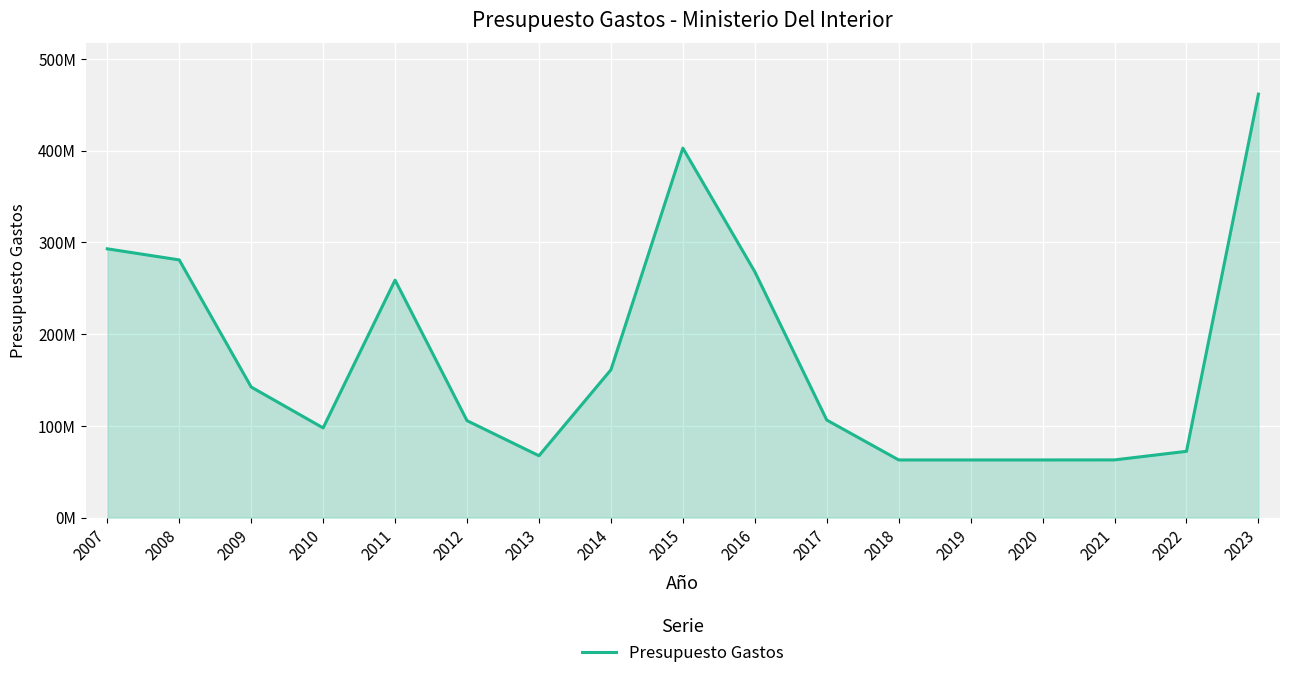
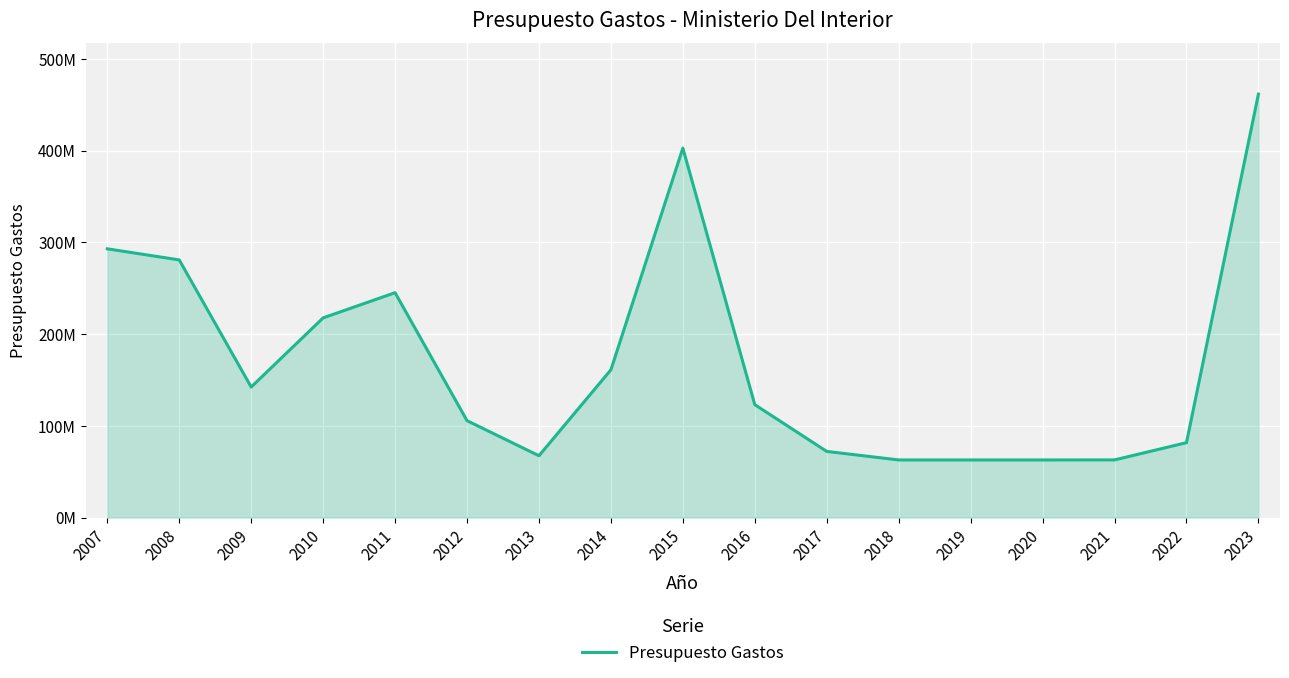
  {
    "2007": 290000000,
    "2008": 280000000,
    "2009": 140000000,
-   "2010": 100000000,
-   "2011": 260000000,
+   "2010": 220000000,
+   "2011": 250000000,
    "2012": 110000000,
    "2013": 70000000,
    "2014": 160000000,
    "2015": 400000000,
-   "2016": 270000000,
-   "2017": 110000000,
+   "2016": 120000000,
+   "2017": 70000000,
    "2018": 60000000,
    "2019": 60000000,
    "2020": 60000000,
    "2021": 60000000,
-   "2022": 70000000,
+   "2022": 80000000,
    "2023": 460000000
  }
